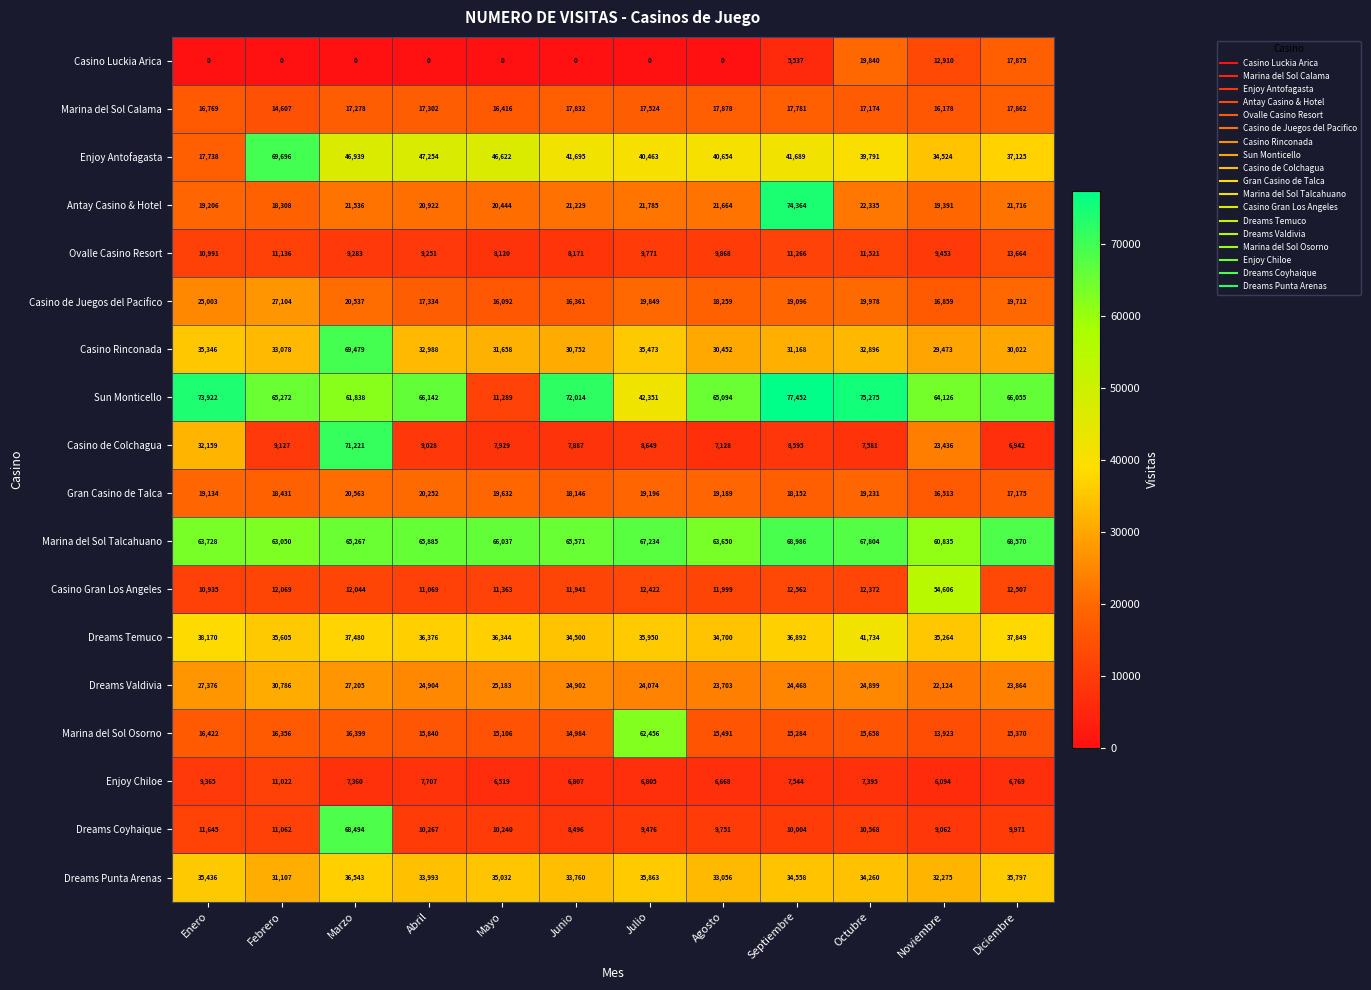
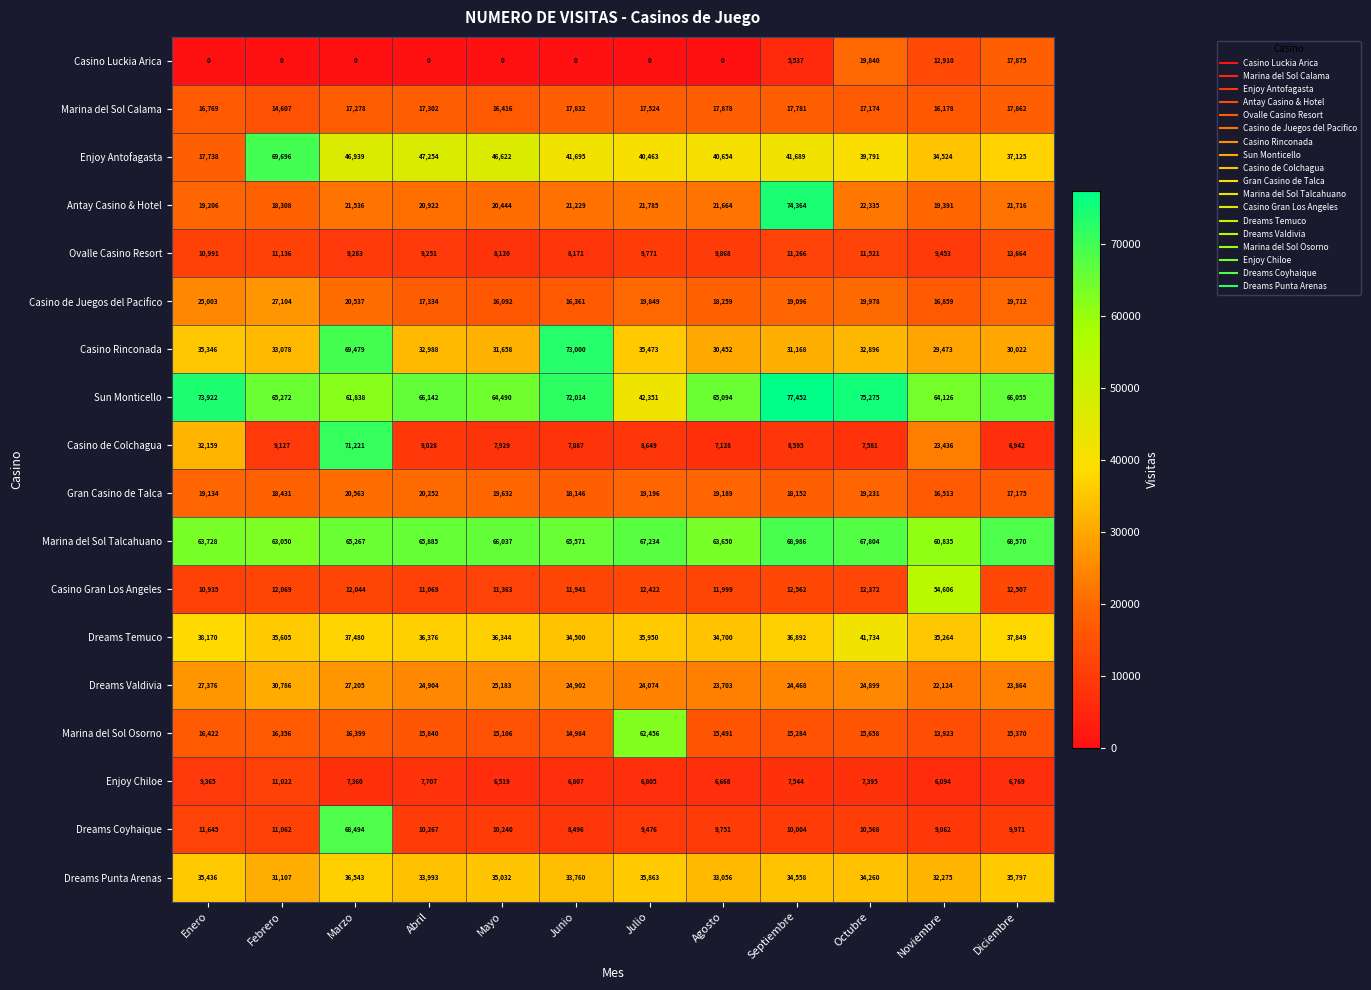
  {
    "Casino Rinconada": {
      "Enero": "35,346",
      "Febrero": "33,078",
      "Marzo": "69,479",
      "Abril": "32,988",
      "Mayo": "31,658",
-     "Junio": "30,752",
+     "Junio": "73,000",
      "Julio": "35,473",
      "Agosto": "30,452",
      "Septiembre": "31,168",
      "Octubre": "32,896",
      "Noviembre": "29,473",
      "Diciembre": "30,022"
    },
    "Sun Monticello": {
      "Enero": "73,922",
      "Febrero": "65,272",
      "Marzo": "61,838",
      "Abril": "66,142",
-     "Mayo": "11,289",
+     "Mayo": "64,490",
      "Junio": "72,014",
      "Julio": "42,351",
      "Agosto": "65,094",
      "Septiembre": "77,452",
      "Octubre": "75,275",
      "Noviembre": "64,126",
      "Diciembre": "66,055"
    }
  }
